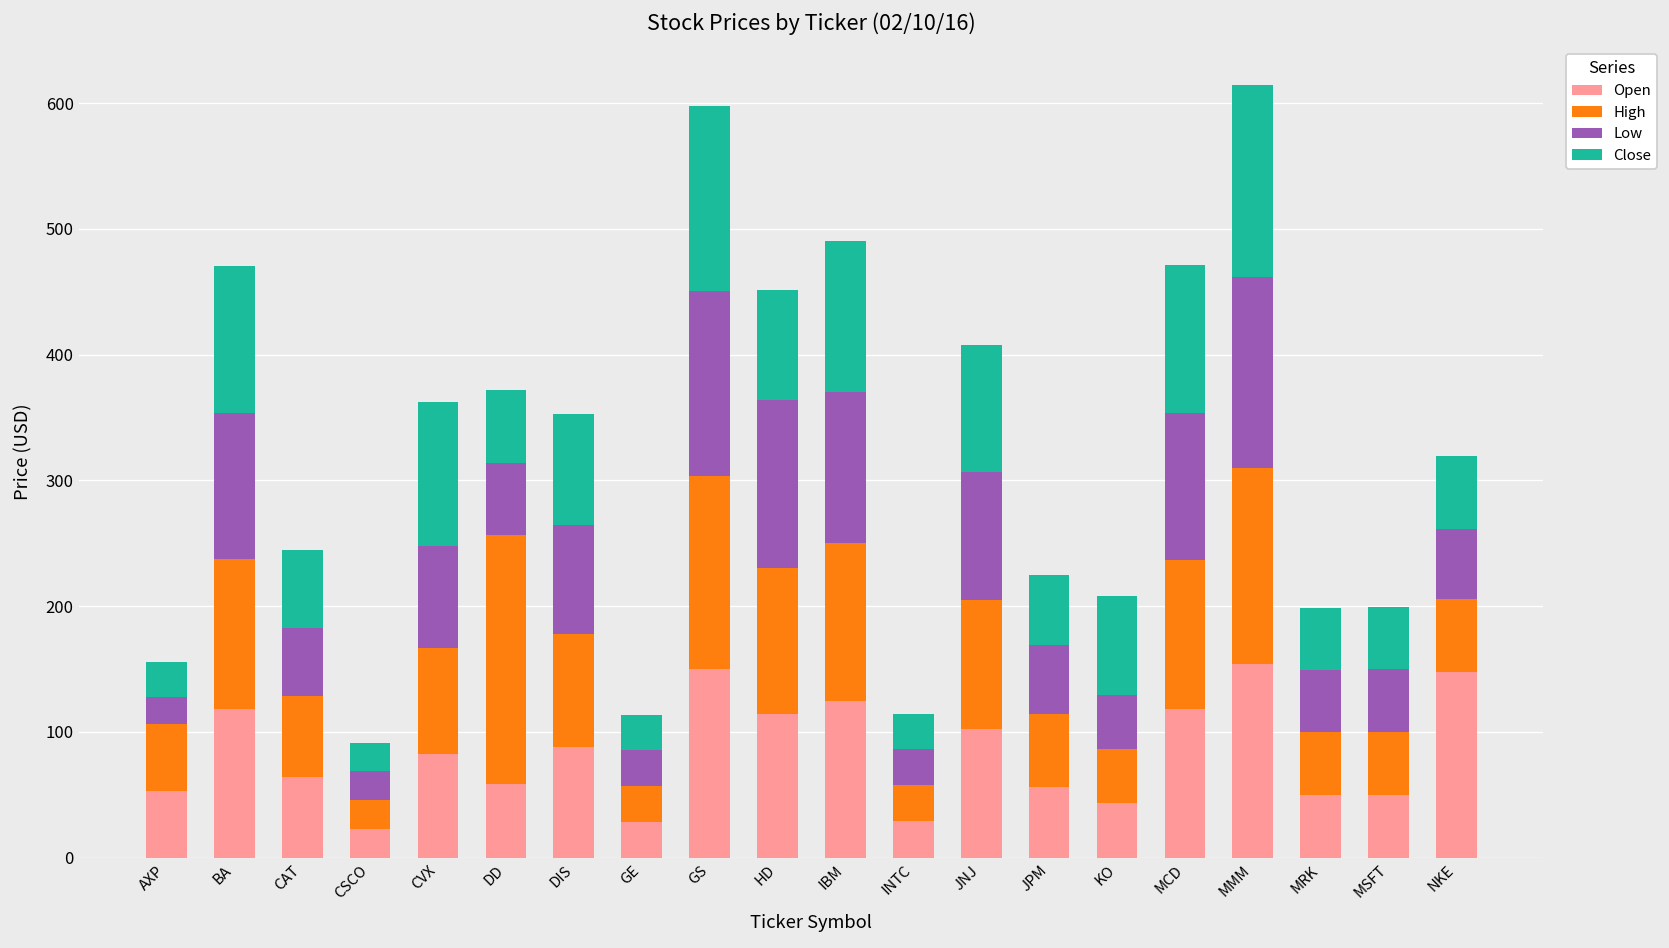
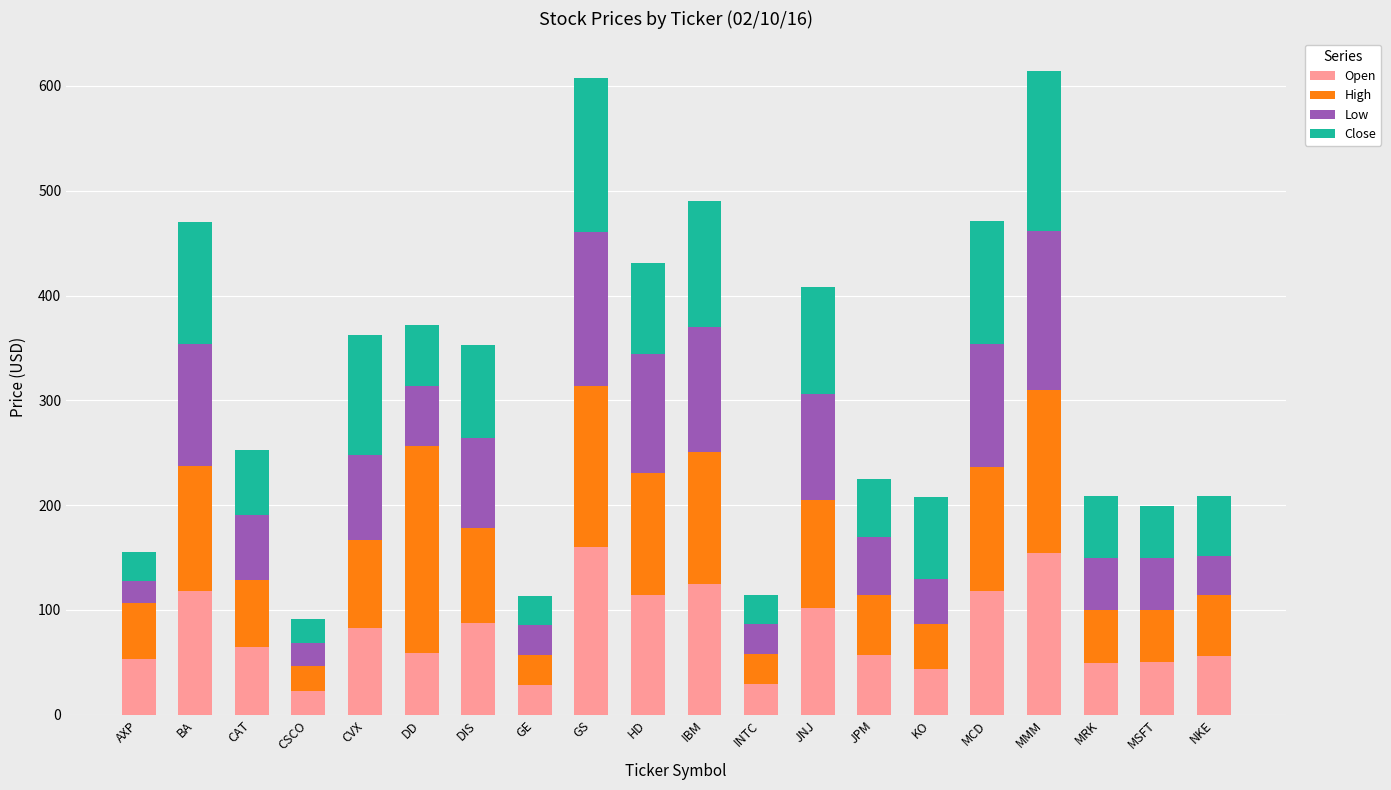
  {
    "Open": {
      "AXP": 53,
      "BA": 118,
      "CAT": 64,
      "CSCO": 23,
      "CVX": 83,
      "DD": 58,
      "DIS": 88,
      "GE": 28,
-     "GS": 150,
+     "GS": 160,
      "HD": 115,
      "IBM": 125,
      "INTC": 29,
      "JNJ": 102,
      "JPM": 57,
      "KO": 43,
      "MCD": 118,
      "MMM": 154,
      "MRK": 50,
      "MSFT": 50,
-     "NKE": 148
+     "NKE": 57
    },
    "High": {
      "AXP": 53,
      "BA": 119,
      "CAT": 64,
      "CSCO": 23,
      "CVX": 84,
      "DD": 198,
      "DIS": 90,
      "GE": 29,
      "GS": 153,
      "HD": 116,
      "IBM": 125,
      "INTC": 29,
      "JNJ": 103,
      "JPM": 57,
      "KO": 43,
      "MCD": 119,
      "MMM": 155,
      "MRK": 50,
      "MSFT": 50,
      "NKE": 58
    },
    "Low": {
      "AXP": 21,
      "BA": 116,
-     "CAT": 54,
+     "CAT": 62,
      "CSCO": 22,
      "CVX": 82,
      "DD": 58,
      "DIS": 86,
      "GE": 28,
      "GS": 147,
-     "HD": 134,
+     "HD": 114,
      "IBM": 120,
      "INTC": 28,
      "JNJ": 101,
      "JPM": 55,
      "KO": 43,
      "MCD": 117,
      "MMM": 152,
      "MRK": 49,
      "MSFT": 50,
-     "NKE": 56
+     "NKE": 37
    },
    "Close": {
      "AXP": 28,
      "BA": 116,
      "CAT": 62,
      "CSCO": 23,
      "CVX": 114,
      "DD": 58,
      "DIS": 89,
      "GE": 28,
      "GS": 147,
      "HD": 87,
      "IBM": 120,
      "INTC": 28,
      "JNJ": 102,
      "JPM": 56,
      "KO": 79,
      "MCD": 118,
      "MMM": 152,
-     "MRK": 50,
+     "MRK": 59,
      "MSFT": 50,
      "NKE": 57
    }
  }
